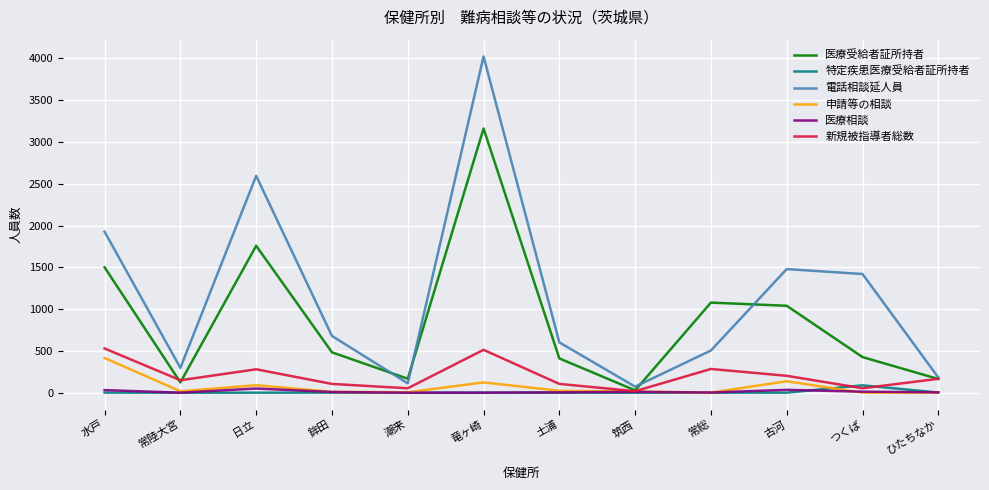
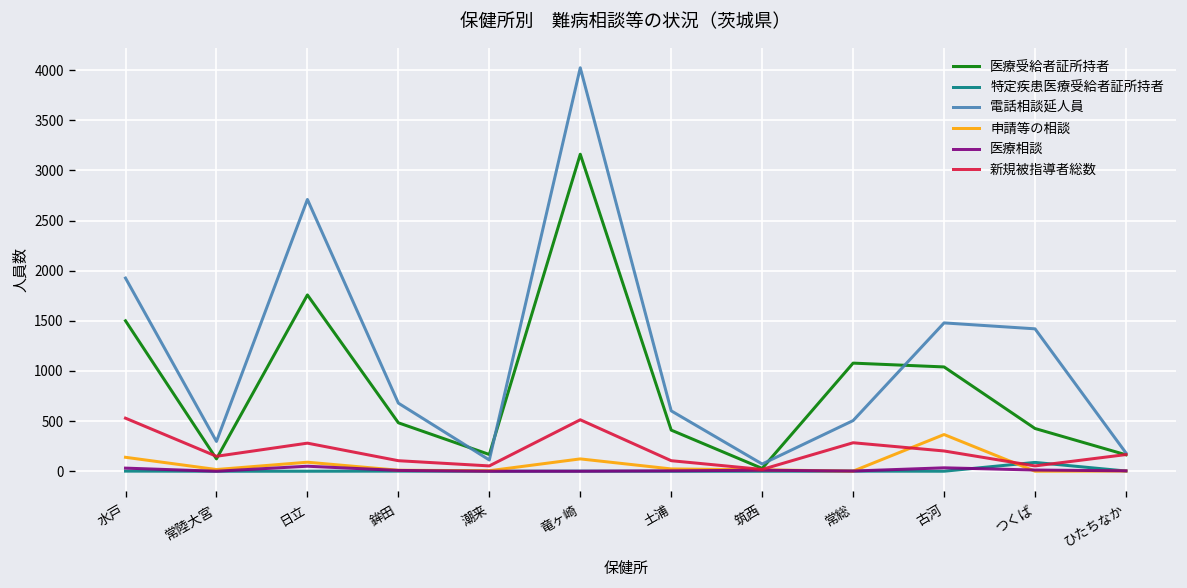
  {
    "医療受給者証所持者": {
      "水戸": 1500,
      "日立": 1800,
      "鉾田": 500,
      "潮来": 200,
      "竜ヶ崎": 3200,
      "土浦": 400,
      "常総": 1100,
      "古河": 1000,
      "つくば": 400
    },
    "特定疾患医療受給者証所持者": {
      "日立": 0,
      "古河": 0,
      "つくば": 100
    },
    "電話相談延人員": {
      "水戸": 1900,
      "常陸大宮": 300,
-     "日立": 2600,
+     "日立": 2700,
      "鉾田": 700,
      "潮来": 100,
      "竜ヶ崎": 4000,
      "土浦": 600,
      "筑西": 100,
      "常総": 500,
      "古河": 1500,
      "つくば": 1400
    },
    "申請等の相談": {
-     "水戸": 400,
+     "水戸": 100,
      "日立": 100,
      "竜ヶ崎": 100,
-     "古河": 100
+     "古河": 400
    },
    "医療相談": {
      "日立": 100,
      "古河": 0
    },
    "新規被指導者総数": {
      "水戸": 500,
      "日立": 300,
      "鉾田": 100,
      "潮来": 100,
      "竜ヶ崎": 500,
      "土浦": 100,
      "常総": 300,
      "古河": 200,
      "つくば": 100
    }
  }
